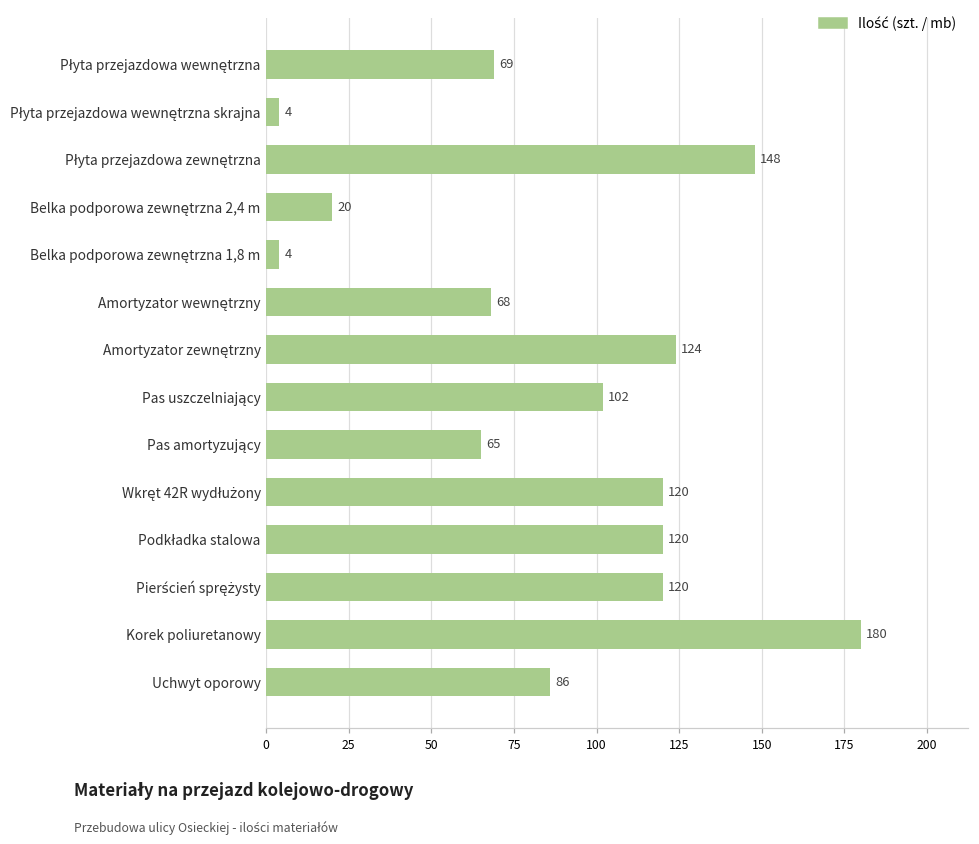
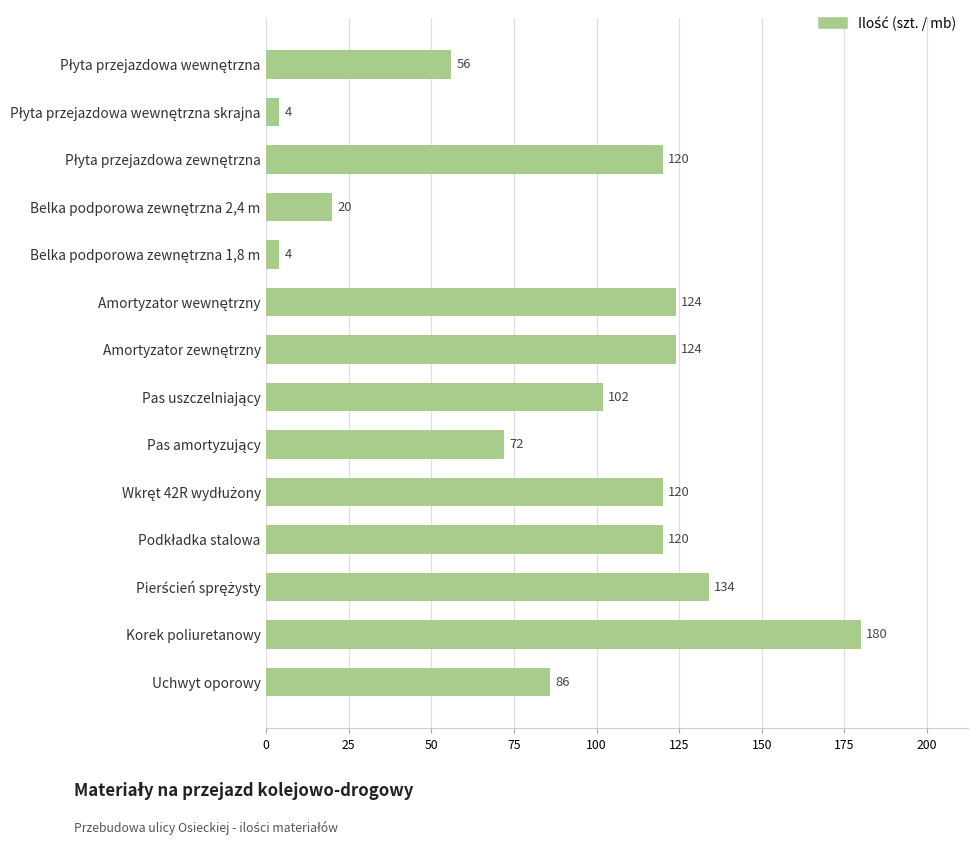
  {
-   "Płyta przejazdowa wewnętrzna": 69,
+   "Płyta przejazdowa wewnętrzna": 56,
    "Płyta przejazdowa wewnętrzna skrajna": 4,
-   "Płyta przejazdowa zewnętrzna": 148,
+   "Płyta przejazdowa zewnętrzna": 120,
    "Belka podporowa zewnętrzna 2,4 m": 20,
    "Belka podporowa zewnętrzna 1,8 m": 4,
-   "Amortyzator wewnętrzny": 68,
+   "Amortyzator wewnętrzny": 124,
    "Amortyzator zewnętrzny": 124,
    "Pas uszczelniający": 102,
-   "Pas amortyzujący": 65,
+   "Pas amortyzujący": 72,
    "Wkręt 42R wydłużony": 120,
    "Podkładka stalowa": 120,
-   "Pierścień sprężysty": 120,
+   "Pierścień sprężysty": 134,
    "Korek poliuretanowy": 180,
    "Uchwyt oporowy": 86
  }
